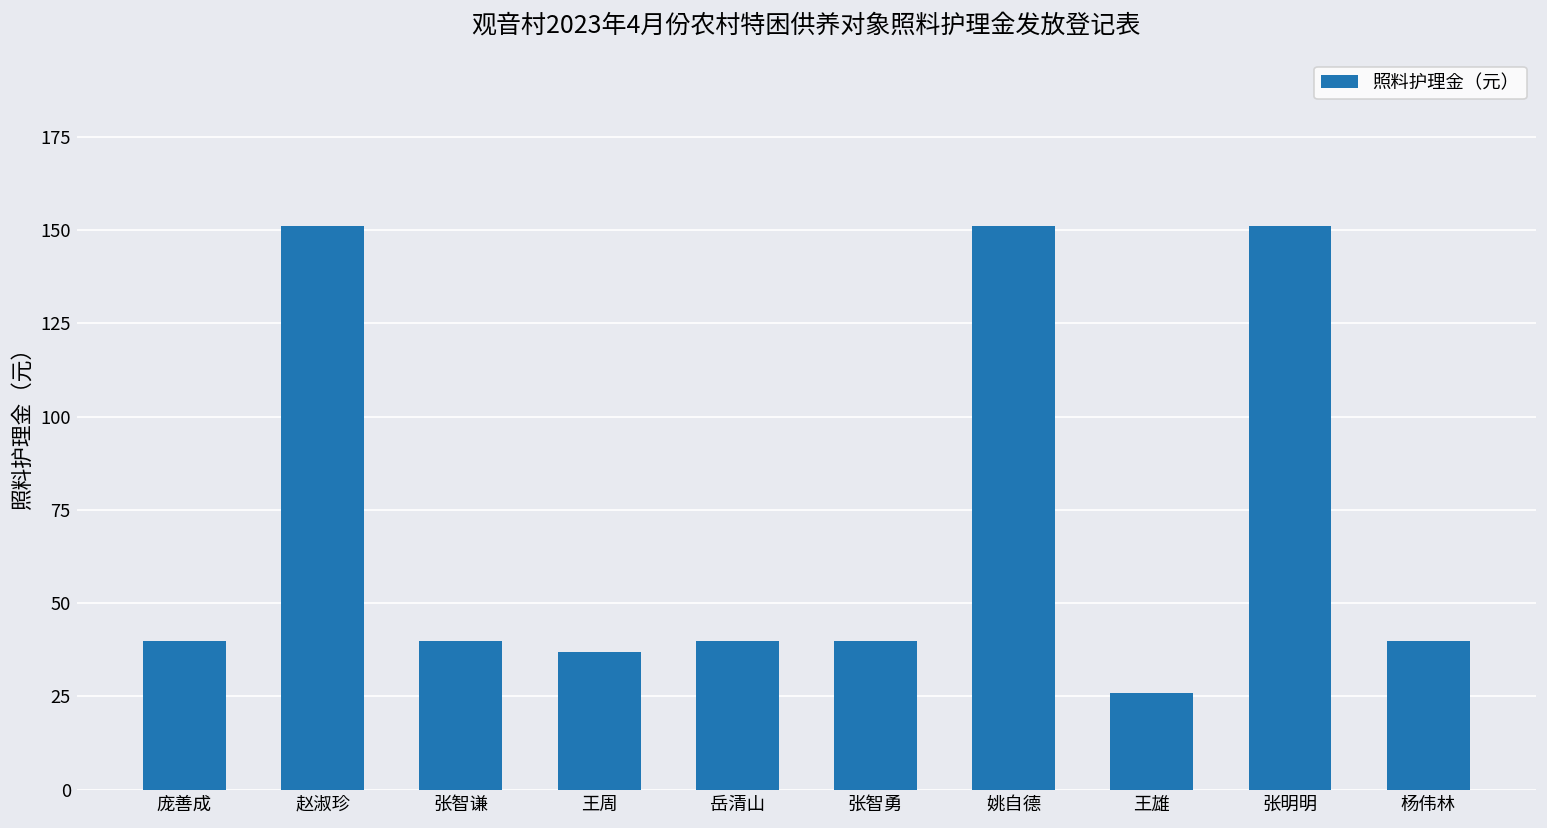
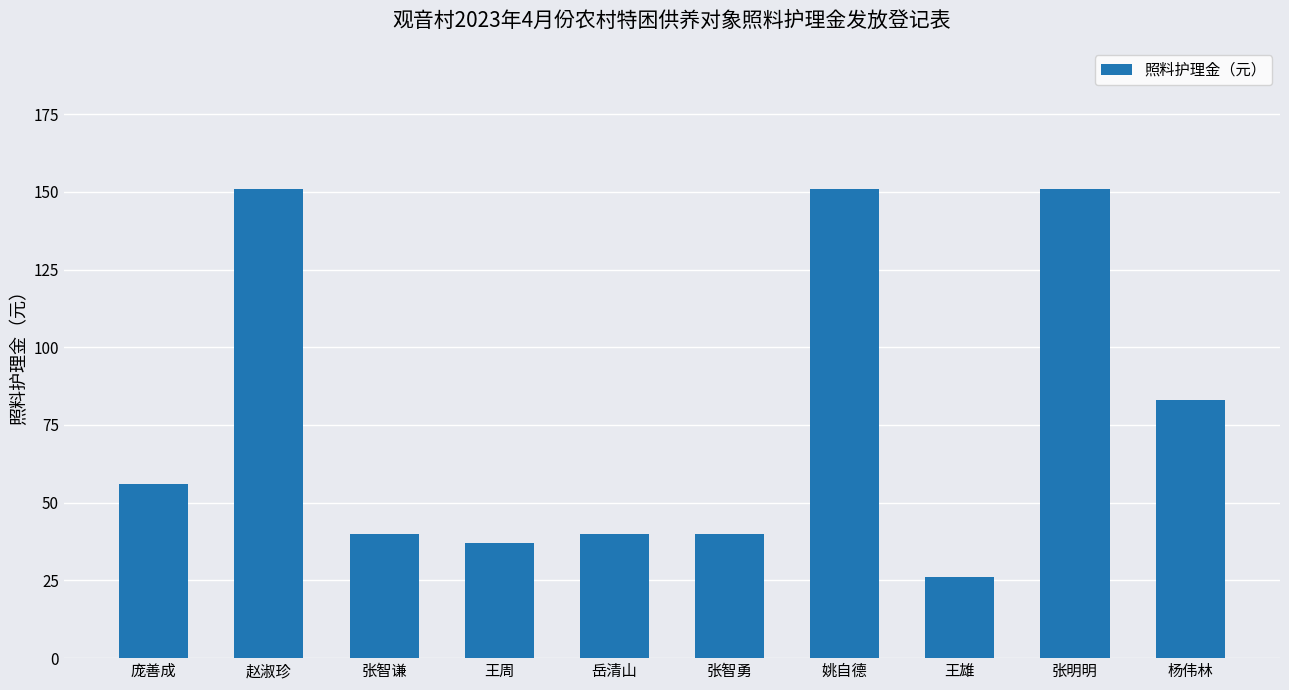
  {
-   "庞善成": 40,
+   "庞善成": 56,
    "赵淑珍": 151,
    "张智谦": 40,
    "王周": 37,
    "岳清山": 40,
    "张智勇": 40,
    "姚自德": 151,
    "王雄": 26,
    "张明明": 151,
-   "杨伟林": 40
+   "杨伟林": 83
  }
